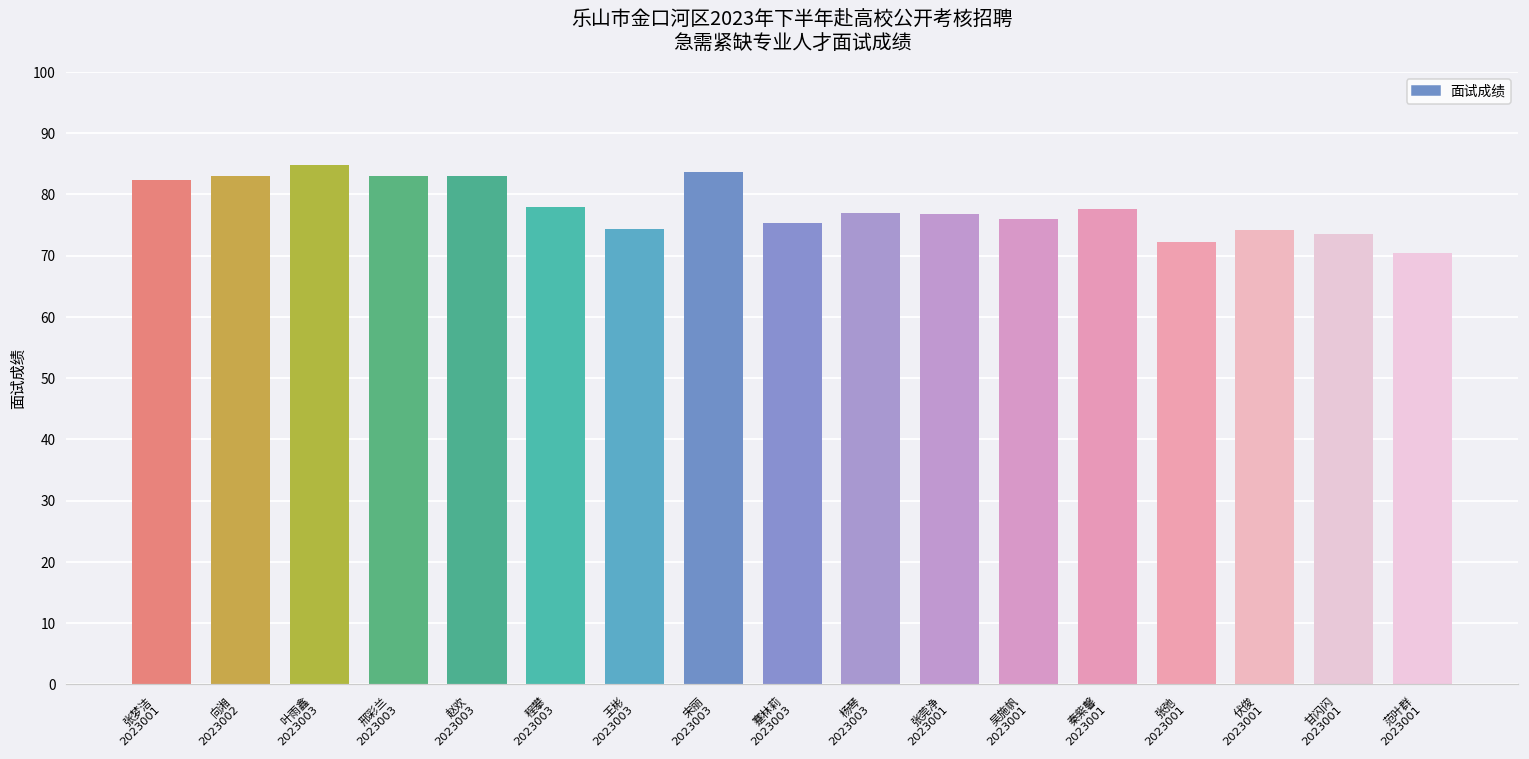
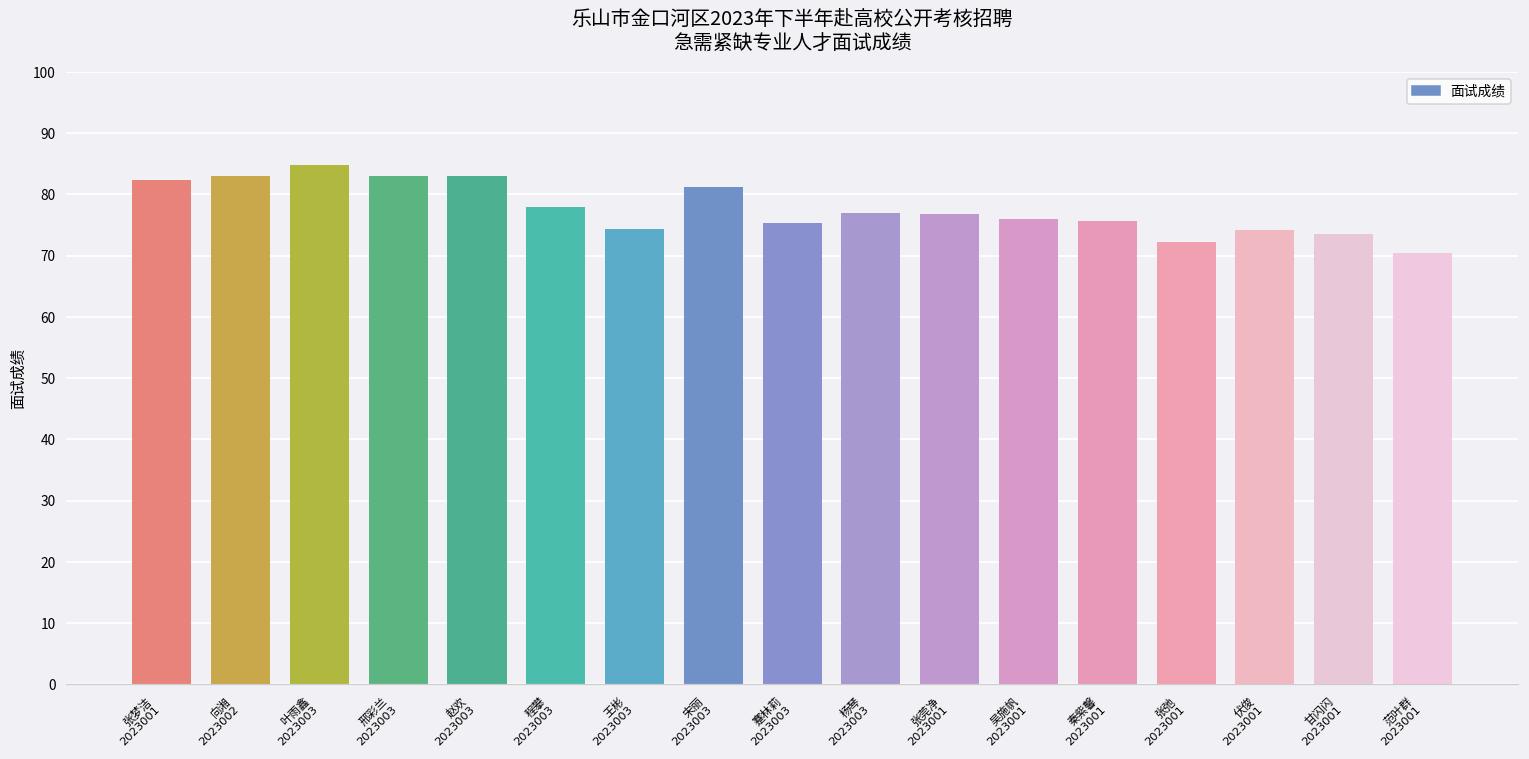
  {
    "张梦洁 2023001": 82,
    "向湘 2023002": 83,
    "叶雨鑫 2023003": 85,
    "邢彩兰 2023003": 83,
    "赵欢 2023003": 83,
    "程攀 2023003": 78,
    "王彬 2023003": 74,
-   "宋丽 2023003": 84,
+   "宋丽 2023003": 81,
    "蹇林莉 2023003": 75,
    "杨琴 2023003": 77,
    "张莞净 2023001": 77,
    "吴施帆 2023001": 76,
-   "秦紫馨 2023001": 78,
+   "秦紫馨 2023001": 76,
    "张弛 2023001": 72,
    "伏俊 2023001": 74,
    "甘闪闪 2023001": 74,
    "范叶群 2023001": 70
  }
